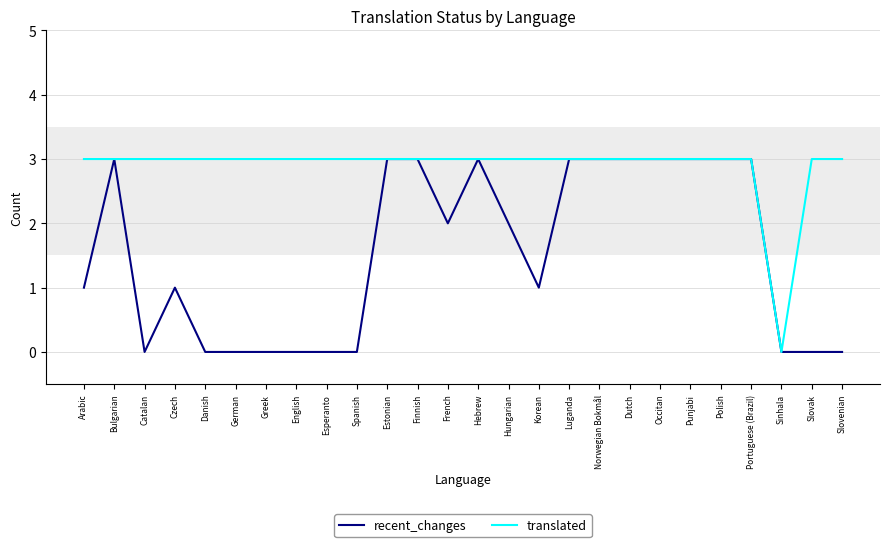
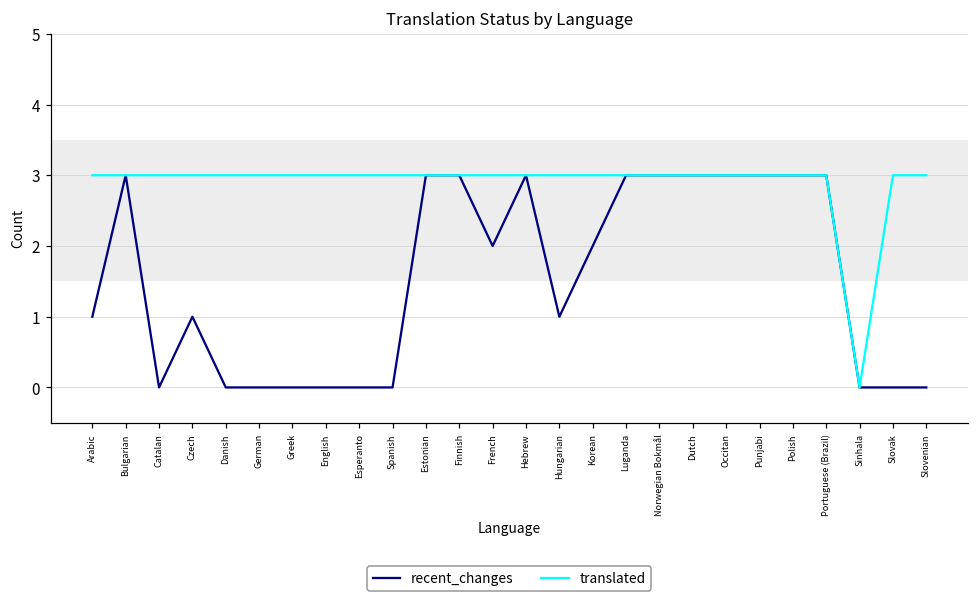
  {
    "recent_changes": {
      "Arabic": 1,
      "Catalan": 0,
      "Czech": 1,
      "Danish": 0,
      "German": 0,
      "Greek": 0,
      "English": 0,
      "Esperanto": 0,
      "Spanish": 0,
      "French": 2,
-     "Hungarian": 2,
-     "Korean": 1,
+     "Hungarian": 1,
+     "Korean": 2,
      "Slovak": 0,
      "Slovenian": 0
    },
    "translated": {
      "Arabic": 3,
      "Catalan": 3,
      "Czech": 3,
      "Danish": 3,
      "German": 3,
      "Greek": 3,
      "English": 3,
      "Esperanto": 3,
      "Spanish": 3,
      "French": 3,
      "Hungarian": 3,
      "Korean": 3,
      "Slovak": 3,
      "Slovenian": 3
    }
  }
